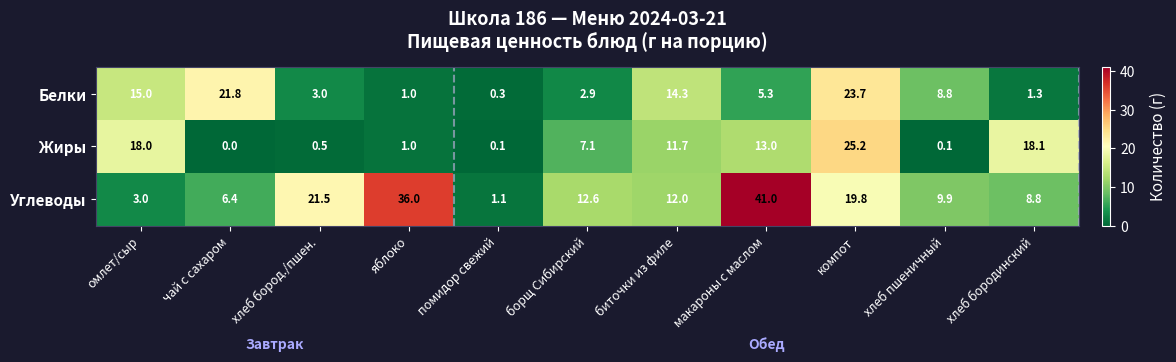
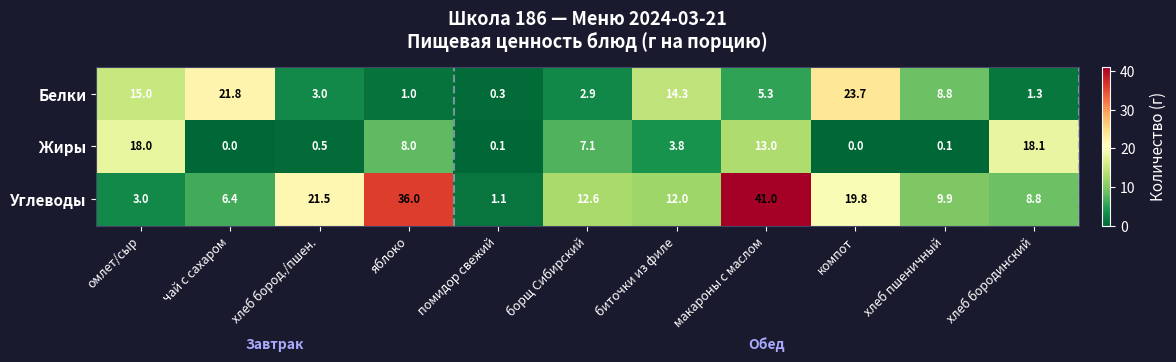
  {
    "Белки": {
      "омлет/сыр": 15.0,
      "чай с сахаром": 21.8,
      "хлеб бород./пшен.": 3.0,
      "яблоко": 1.0,
      "помидор свежий": 0.3,
      "борщ Сибирский": 2.9,
      "биточки из филе": 14.3,
      "макароны с маслом": 5.3,
      "компот": 23.7,
      "хлеб пшеничный": 8.8,
      "хлеб бородинский": 1.3
    },
    "Жиры": {
      "омлет/сыр": 18.0,
      "чай с сахаром": 0.0,
      "хлеб бород./пшен.": 0.5,
-     "яблоко": 1.0,
+     "яблоко": 8.0,
      "помидор свежий": 0.1,
      "борщ Сибирский": 7.1,
-     "биточки из филе": 11.7,
+     "биточки из филе": 3.8,
      "макароны с маслом": 13.0,
-     "компот": 25.2,
+     "компот": 0.0,
      "хлеб пшеничный": 0.1,
      "хлеб бородинский": 18.1
    },
    "Углеводы": {
      "омлет/сыр": 3.0,
      "чай с сахаром": 6.4,
      "хлеб бород./пшен.": 21.5,
      "яблоко": 36.0,
      "помидор свежий": 1.1,
      "борщ Сибирский": 12.6,
      "биточки из филе": 12.0,
      "макароны с маслом": 41.0,
      "компот": 19.8,
      "хлеб пшеничный": 9.9,
      "хлеб бородинский": 8.8
    }
  }
